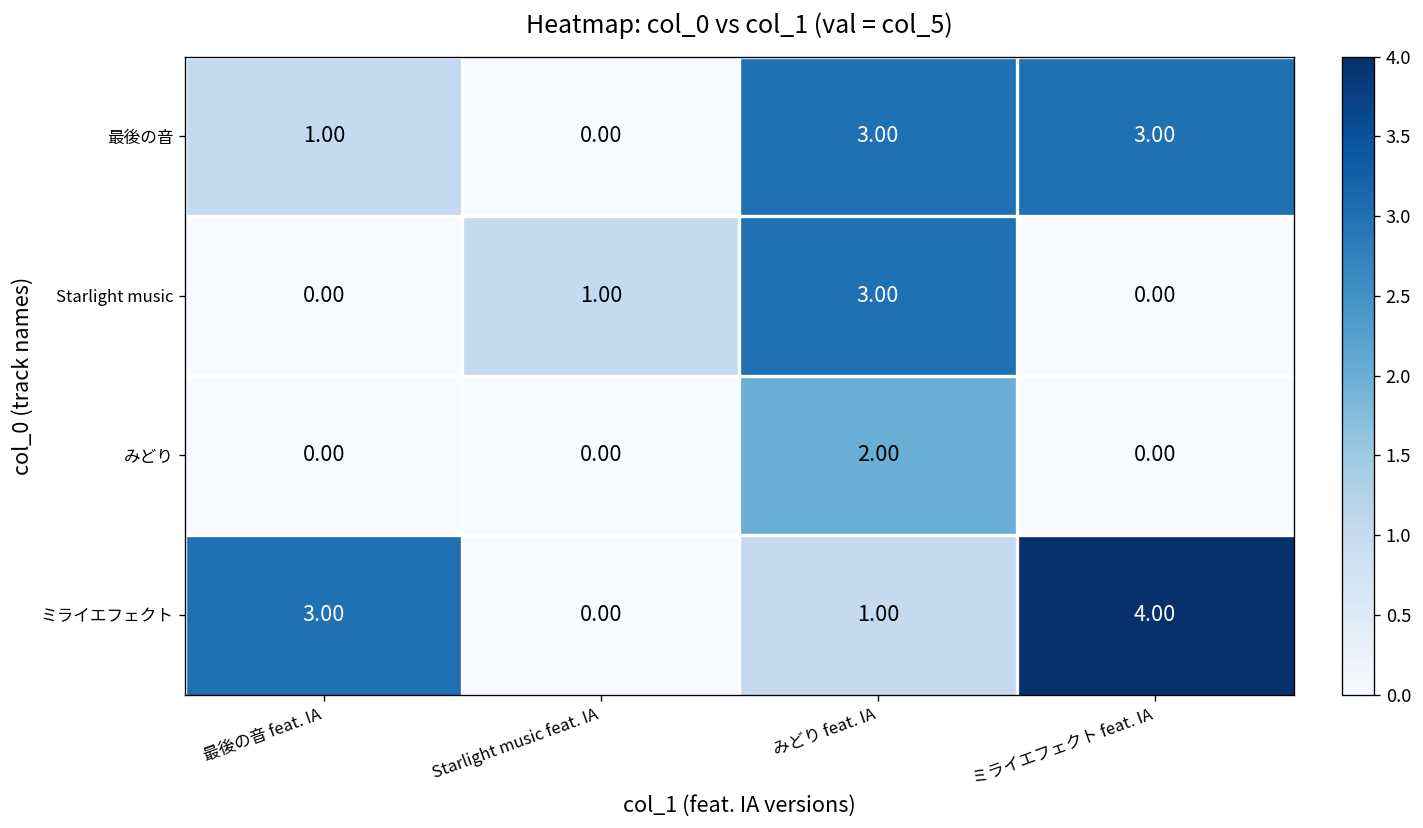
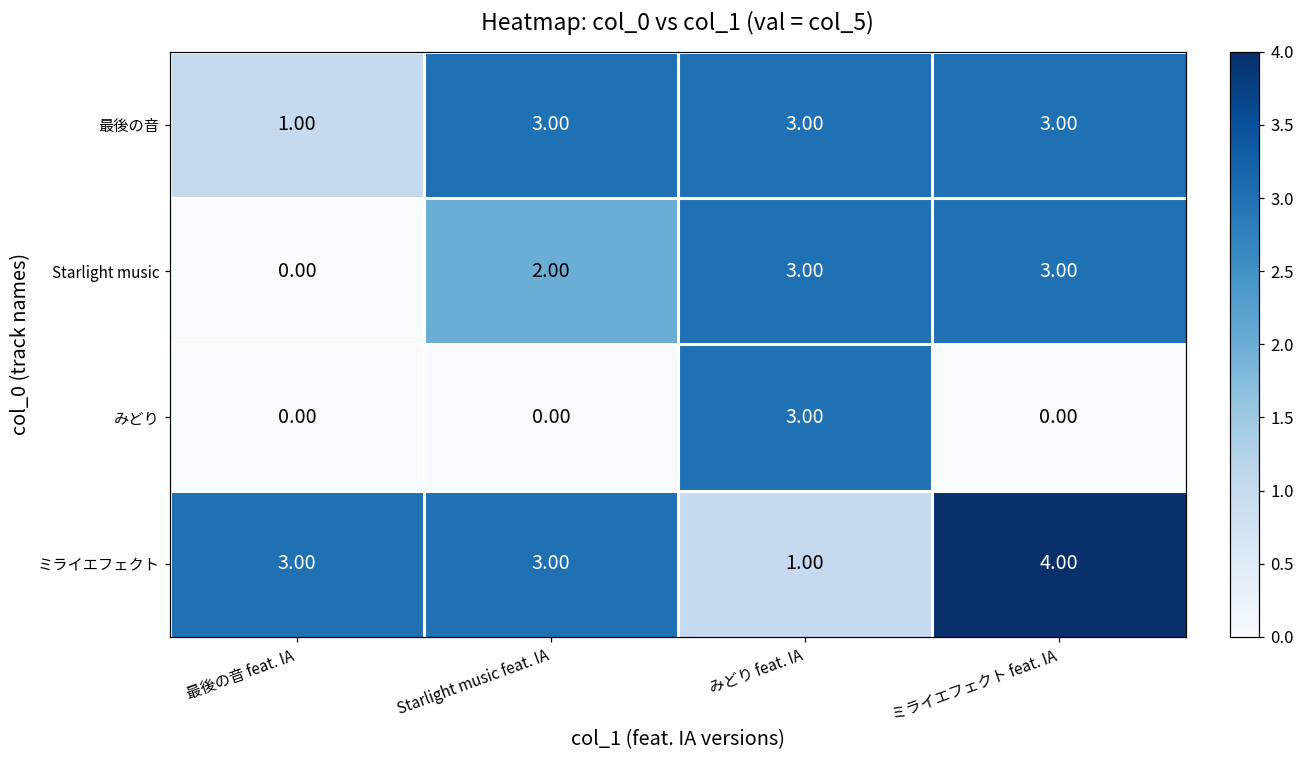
  {
    "最後の音": {
      "最後の音 feat. IA": 1.00,
-     "Starlight music feat. IA": 0.00,
+     "Starlight music feat. IA": 3.00,
      "みどり feat. IA": 3.00,
      "ミライエフェクト feat. IA": 3.00
    },
    "Starlight music": {
      "最後の音 feat. IA": 0.00,
-     "Starlight music feat. IA": 1.00,
+     "Starlight music feat. IA": 2.00,
      "みどり feat. IA": 3.00,
-     "ミライエフェクト feat. IA": 0.00
+     "ミライエフェクト feat. IA": 3.00
    },
    "みどり": {
      "最後の音 feat. IA": 0.00,
      "Starlight music feat. IA": 0.00,
-     "みどり feat. IA": 2.00,
+     "みどり feat. IA": 3.00,
      "ミライエフェクト feat. IA": 0.00
    },
    "ミライエフェクト": {
      "最後の音 feat. IA": 3.00,
-     "Starlight music feat. IA": 0.00,
+     "Starlight music feat. IA": 3.00,
      "みどり feat. IA": 1.00,
      "ミライエフェクト feat. IA": 4.00
    }
  }
